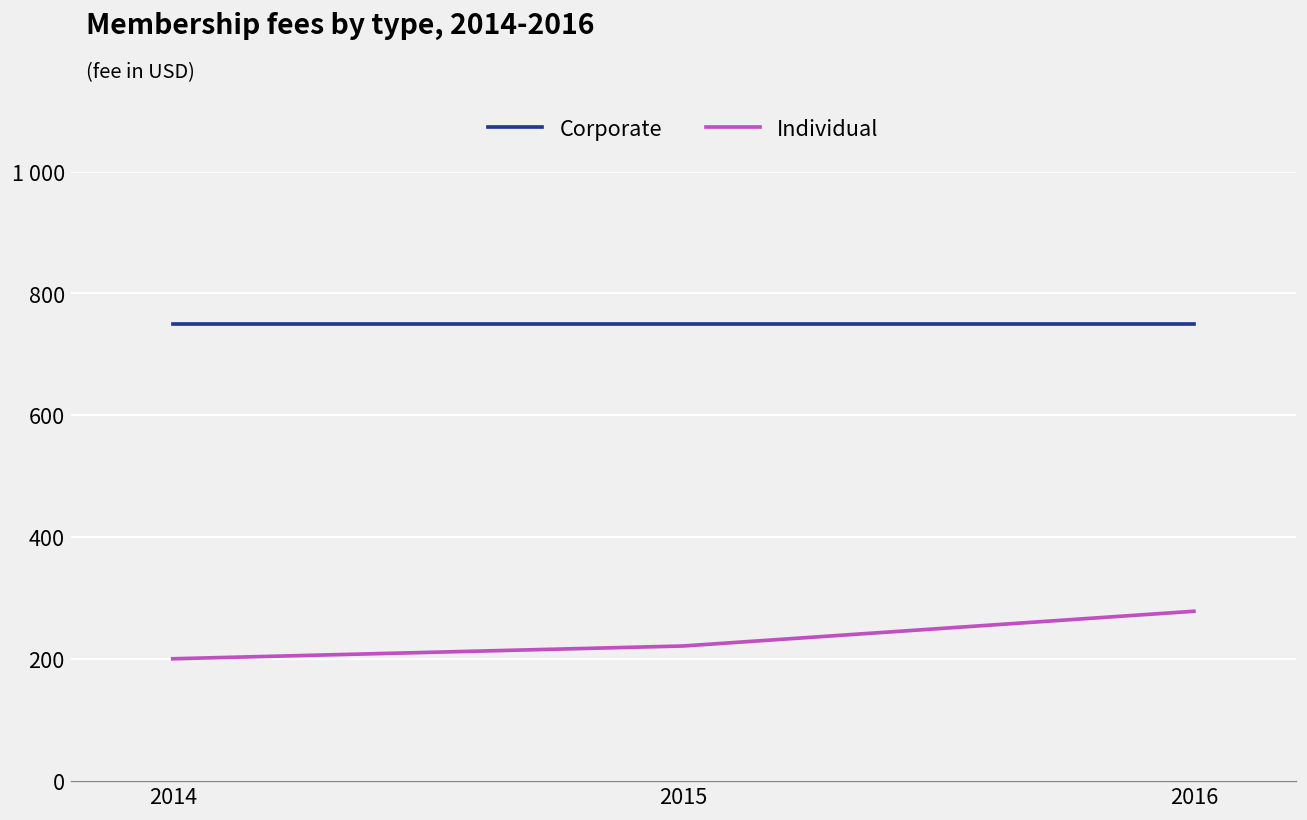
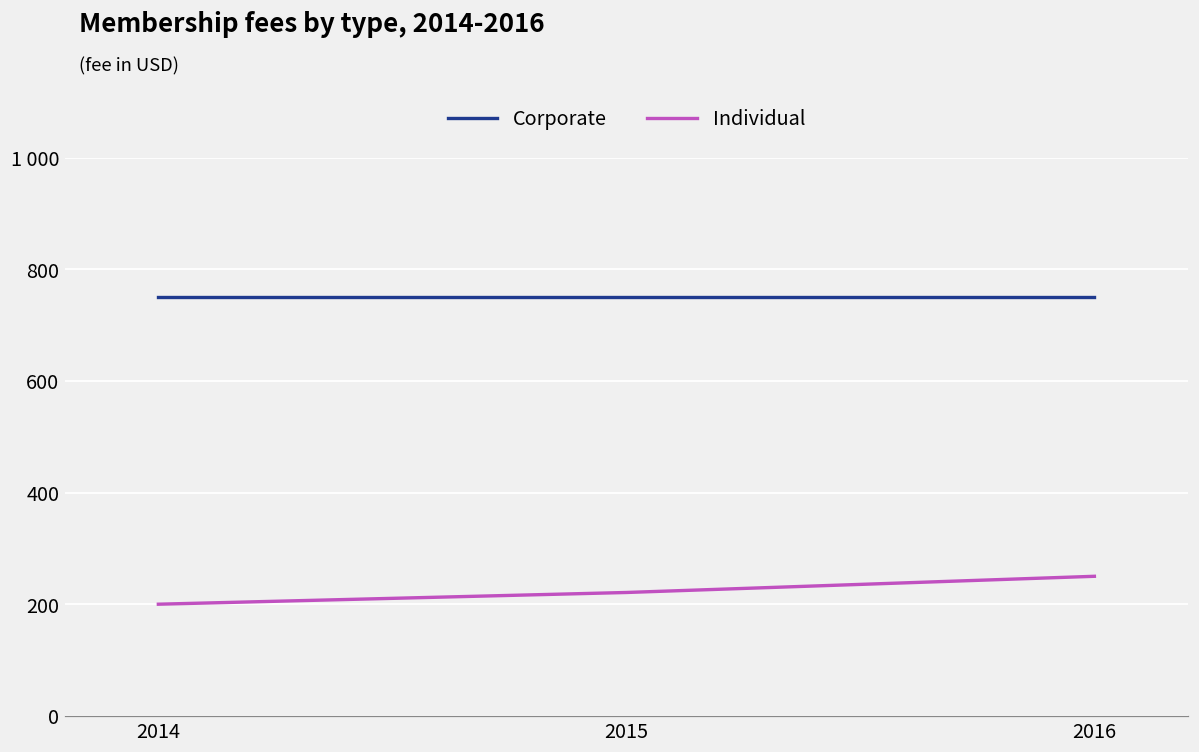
  {
    "Corporate": {
      "2014": 750,
      "2015": 750,
      "2016": 750
    },
    "Individual": {
      "2014": 200,
      "2015": 220,
-     "2016": 280
+     "2016": 250
    }
  }
